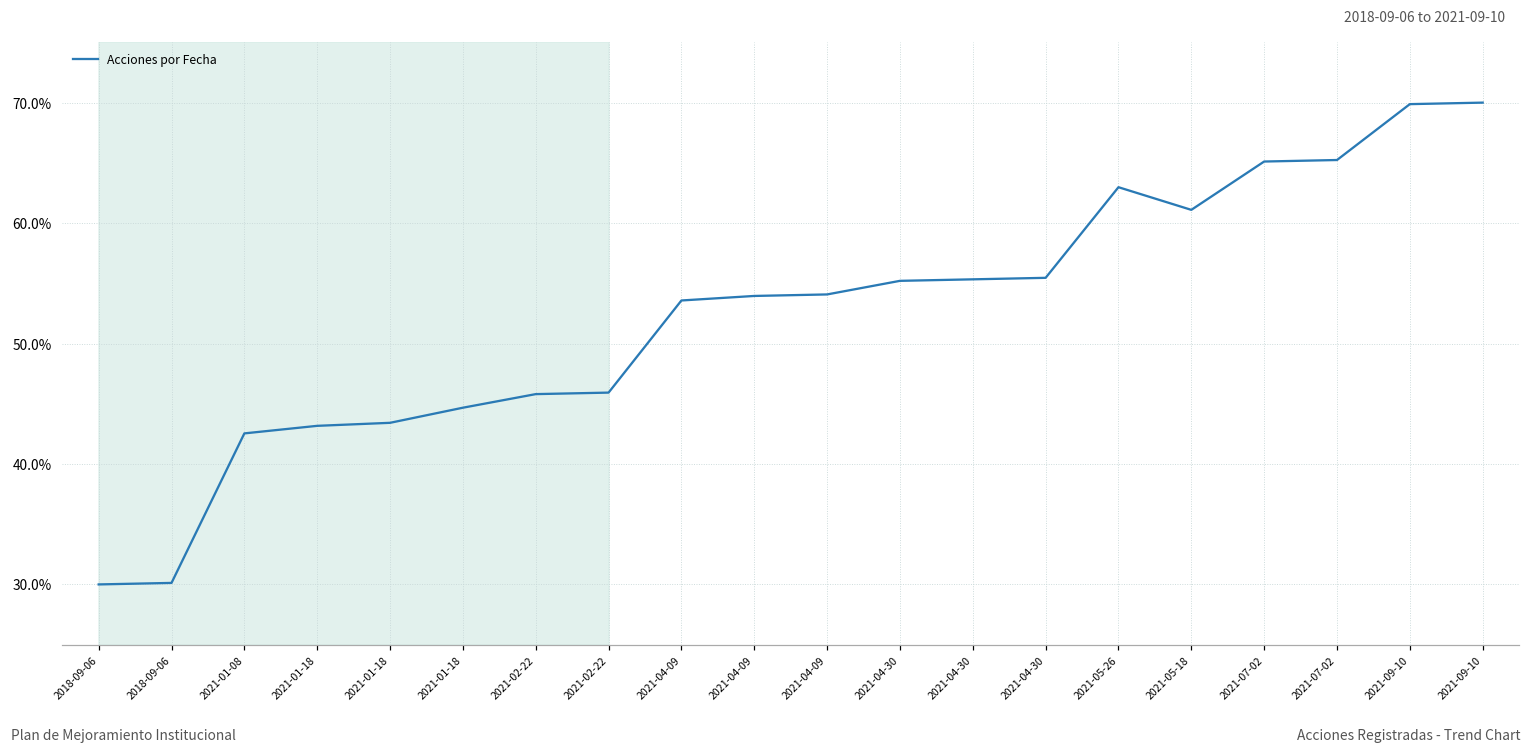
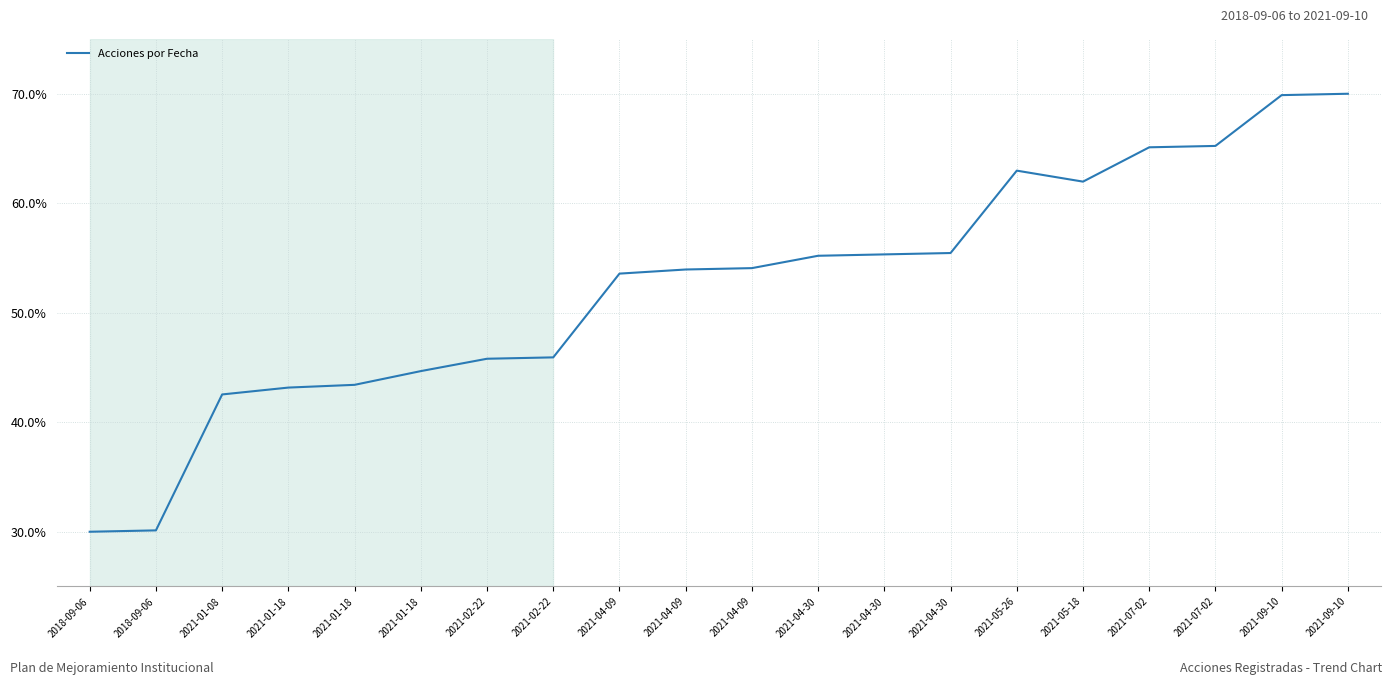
  {
    "2021-01-08": "42.5%",
    "2021-05-26": "63.0%",
-   "2021-05-18": "61.1%"
+   "2021-05-18": "62.0%"
  }
